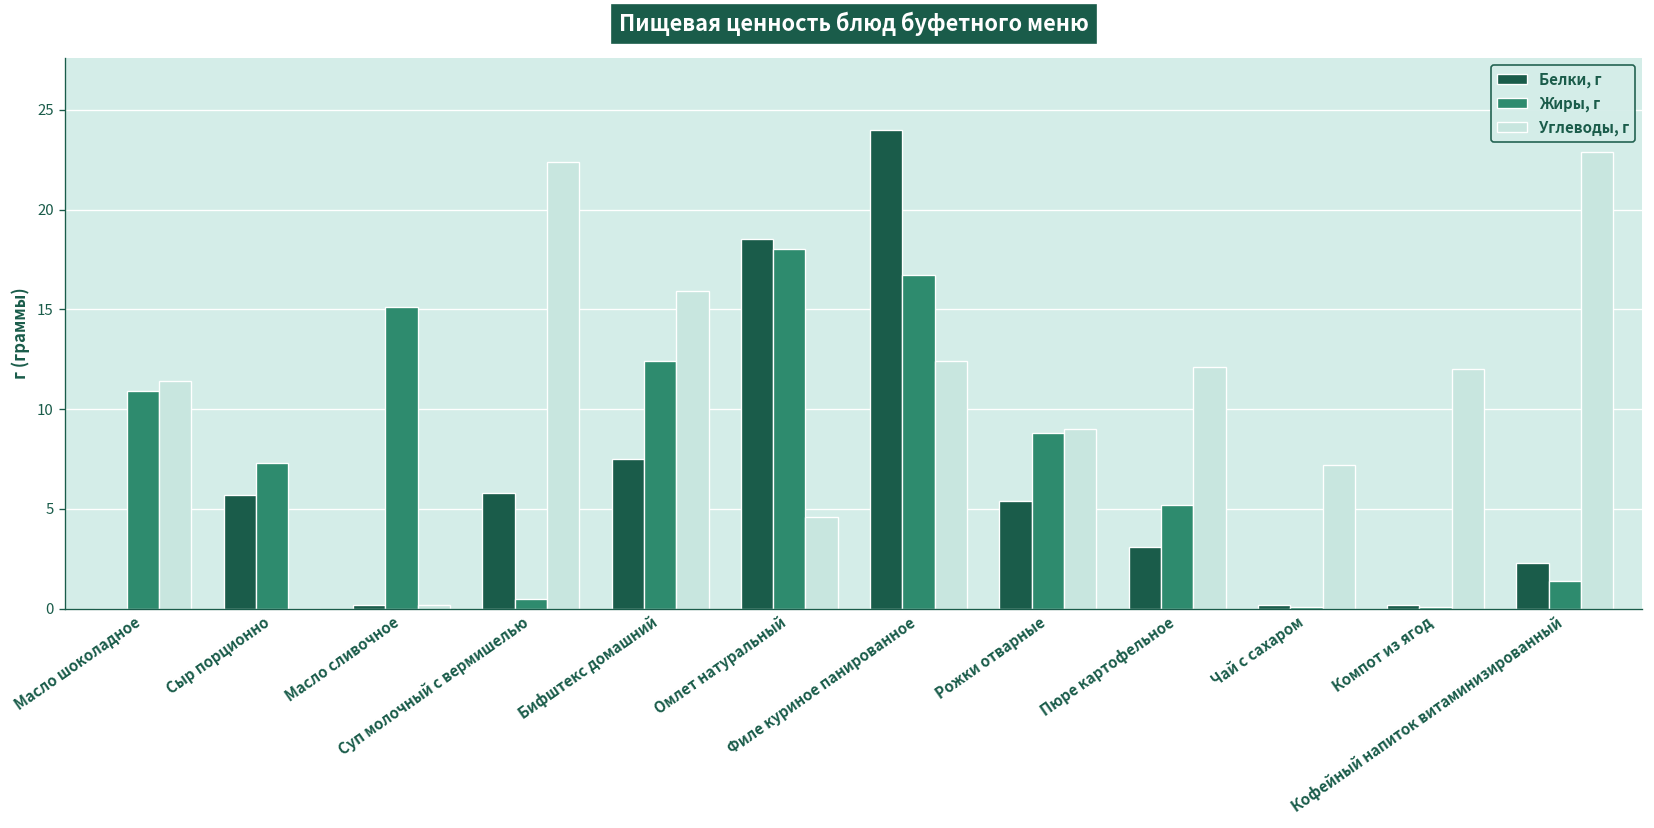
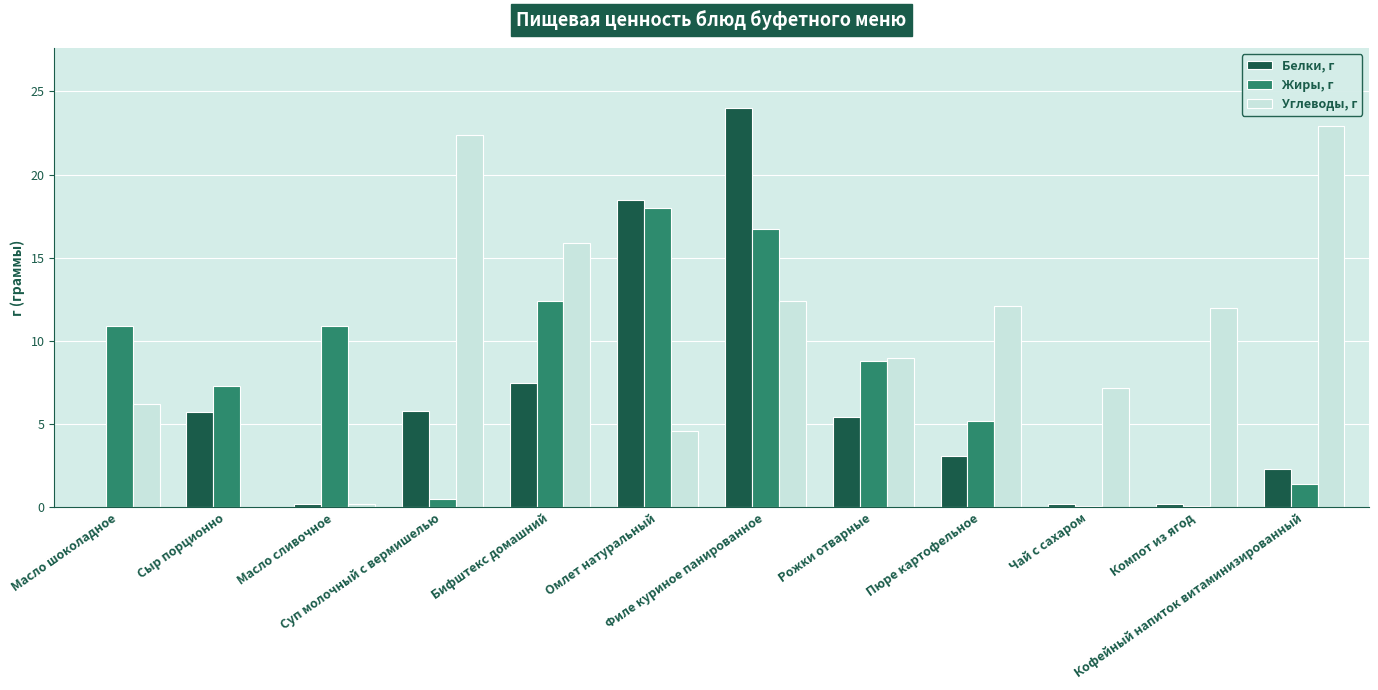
  {
    "Белки, г": {
      "Масло шоколадное": 0.0,
      "Сыр порционно": 5.7,
      "Масло сливочное": 0.2,
      "Суп молочный с вермишелью": 5.8,
      "Бифштекс домашний": 7.5,
      "Омлет натуральный": 18.5,
      "Филе куриное панированное": 24.0,
      "Рожки отварные": 5.4,
      "Пюре картофельное": 3.1,
      "Чай с сахаром": 0.2,
      "Компот из ягод": 0.2,
      "Кофейный напиток витаминизированный": 2.3
    },
    "Жиры, г": {
      "Масло шоколадное": 10.9,
      "Сыр порционно": 7.3,
-     "Масло сливочное": 15.1,
+     "Масло сливочное": 10.9,
      "Суп молочный с вермишелью": 0.5,
      "Бифштекс домашний": 12.4,
      "Омлет натуральный": 18.0,
      "Филе куриное панированное": 16.7,
      "Рожки отварные": 8.8,
      "Пюре картофельное": 5.2,
      "Кофейный напиток витаминизированный": 1.4
    },
    "Углеводы, г": {
-     "Масло шоколадное": 11.4,
+     "Масло шоколадное": 6.2,
      "Сыр порционно": 0.0,
      "Масло сливочное": 0.2,
      "Суп молочный с вермишелью": 22.4,
      "Бифштекс домашний": 15.9,
      "Омлет натуральный": 4.6,
      "Филе куриное панированное": 12.4,
      "Рожки отварные": 9.0,
      "Пюре картофельное": 12.1,
      "Чай с сахаром": 7.2,
      "Компот из ягод": 12.0,
      "Кофейный напиток витаминизированный": 22.9
    }
  }
